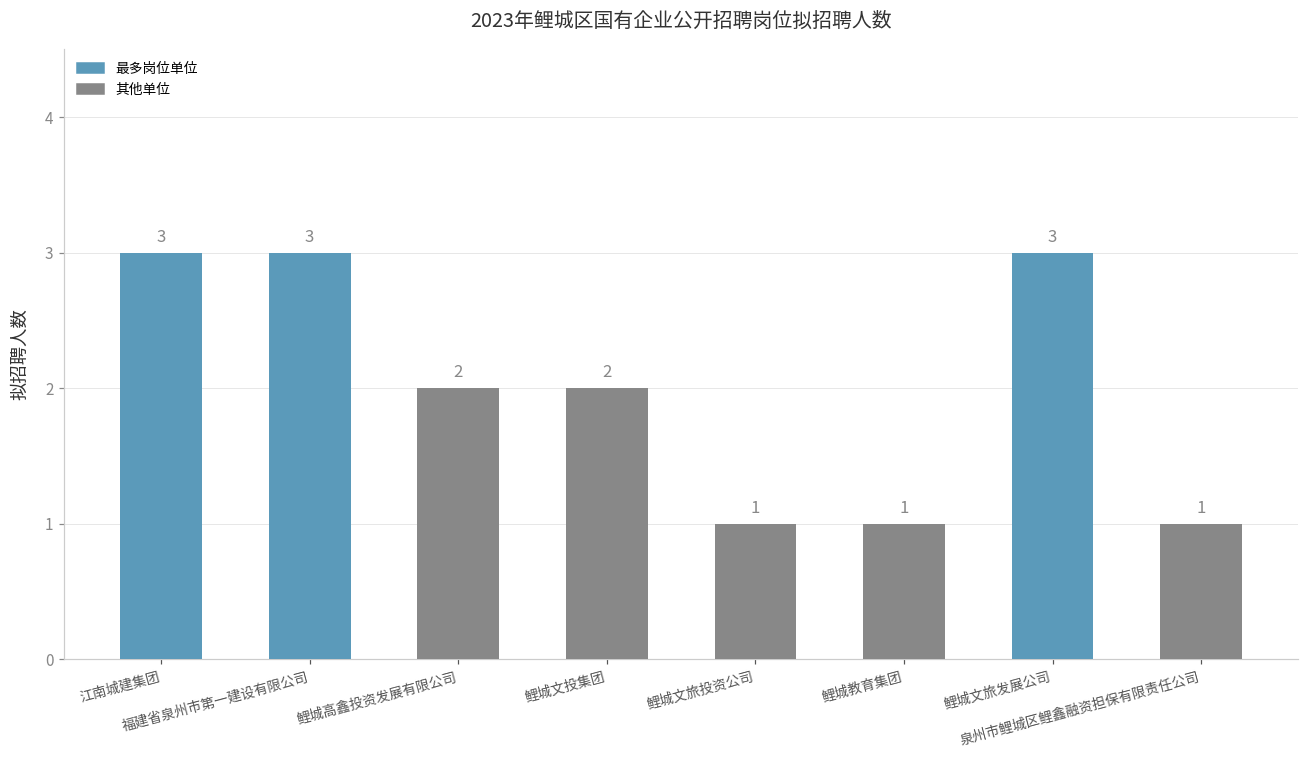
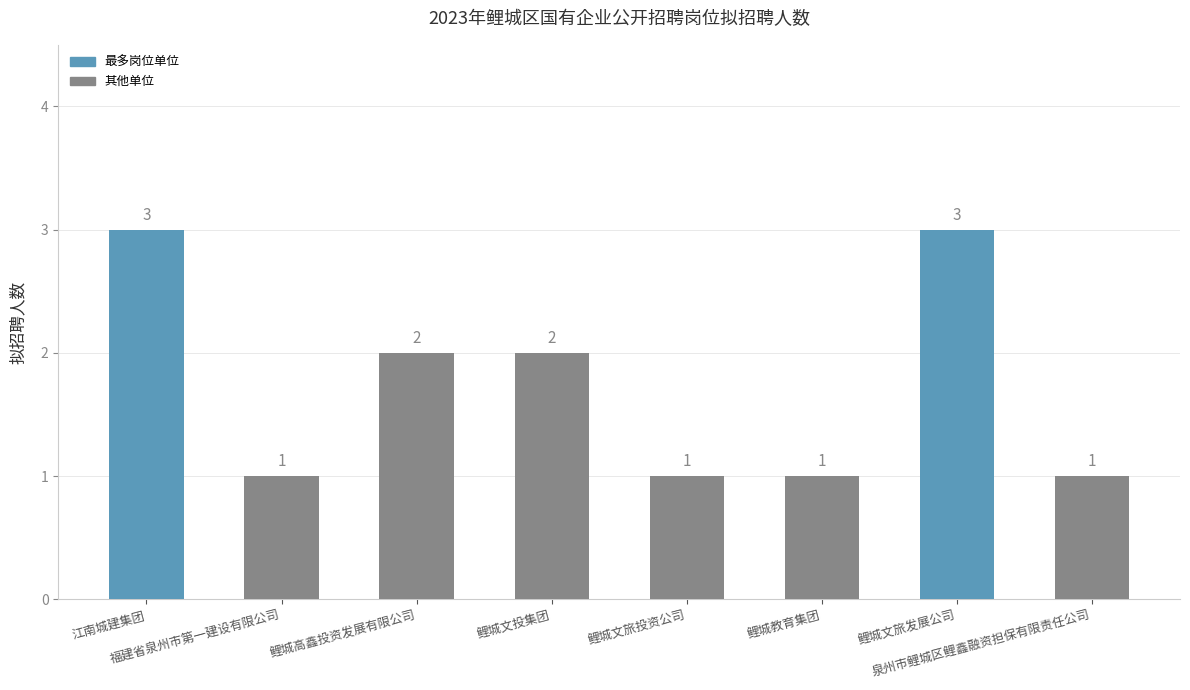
  {
    "江南城建集团": 3,
-   "福建省泉州市第一建设有限公司": 3,
+   "福建省泉州市第一建设有限公司": 1,
    "鲤城高鑫投资发展有限公司": 2,
    "鲤城文投集团": 2,
    "鲤城文旅投资公司": 1,
    "鲤城教育集团": 1,
    "鲤城文旅发展公司": 3,
    "泉州市鲤城区鲤鑫融资担保有限责任公司": 1
  }
